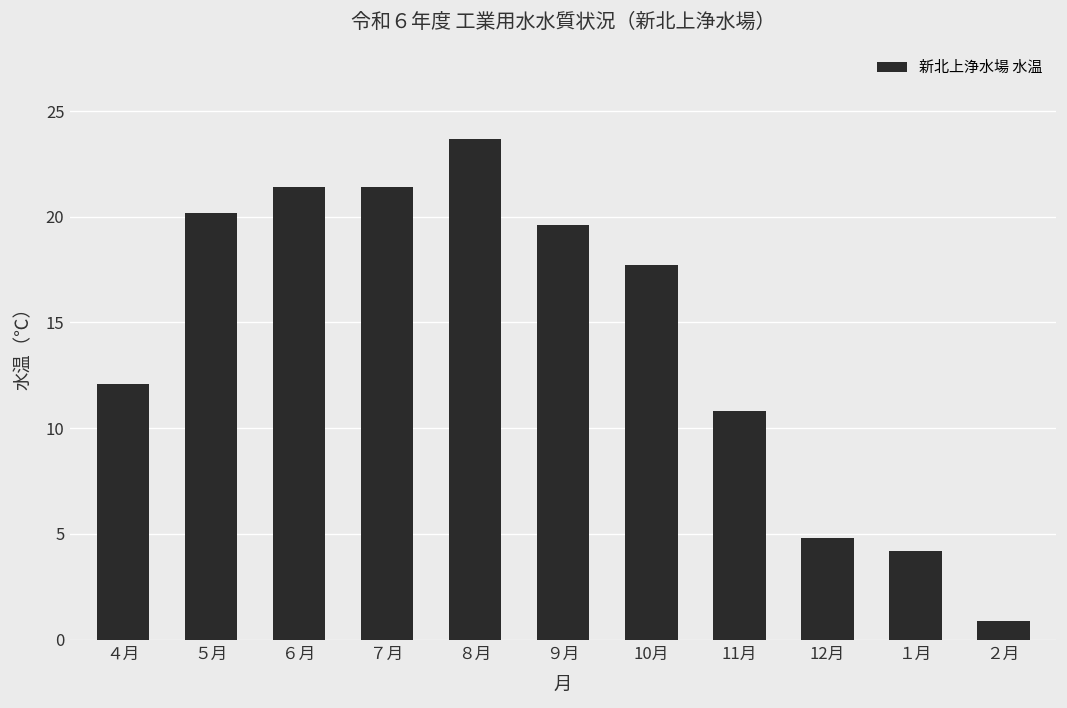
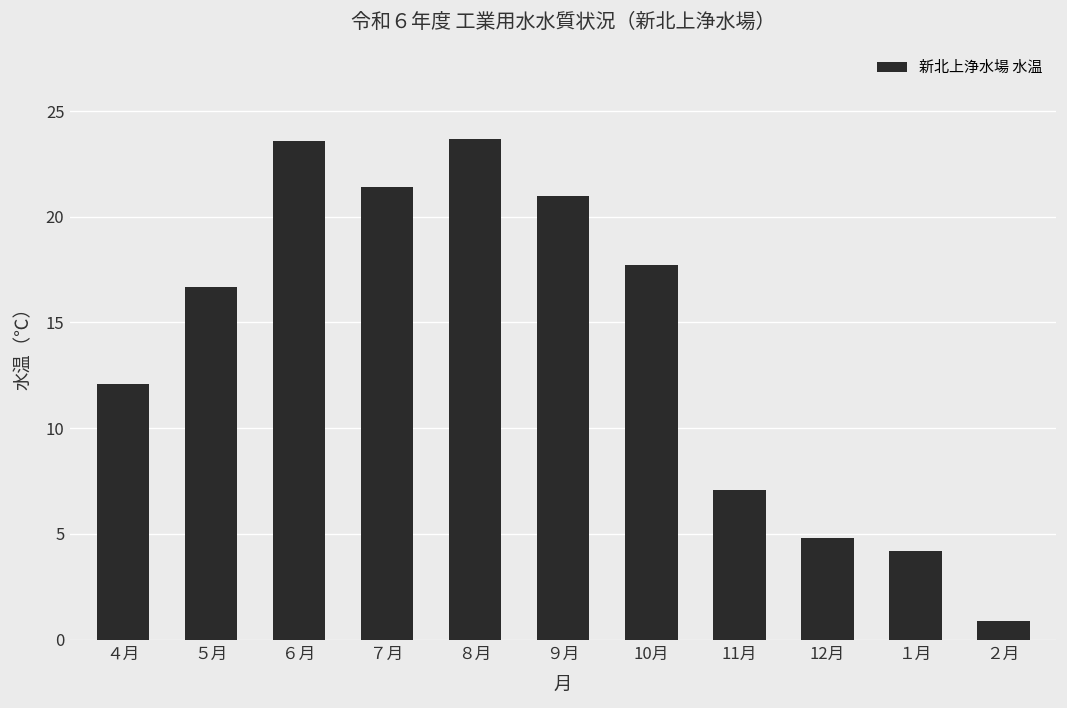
  {
    "４月": 12.1,
-   "５月": 20.2,
-   "６月": 21.4,
+   "５月": 16.7,
+   "６月": 23.6,
    "７月": 21.4,
    "８月": 23.7,
-   "９月": 19.6,
+   "９月": 21.0,
    "10月": 17.7,
-   "11月": 10.8,
+   "11月": 7.1,
    "12月": 4.8,
    "１月": 4.2,
    "２月": 0.9
  }
